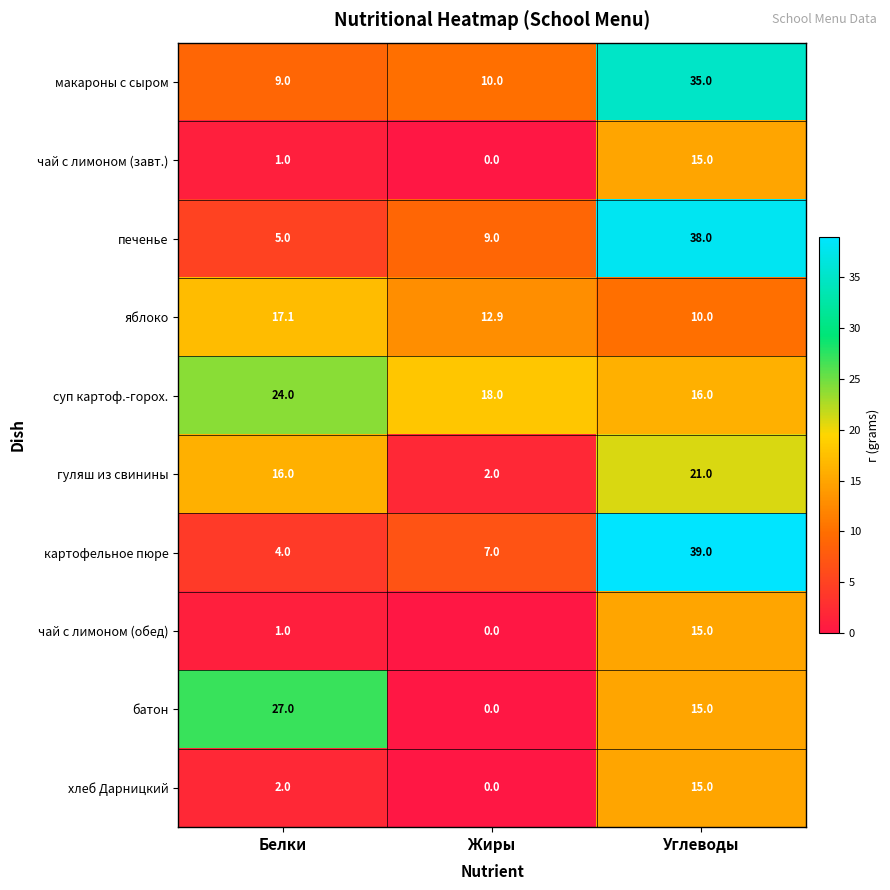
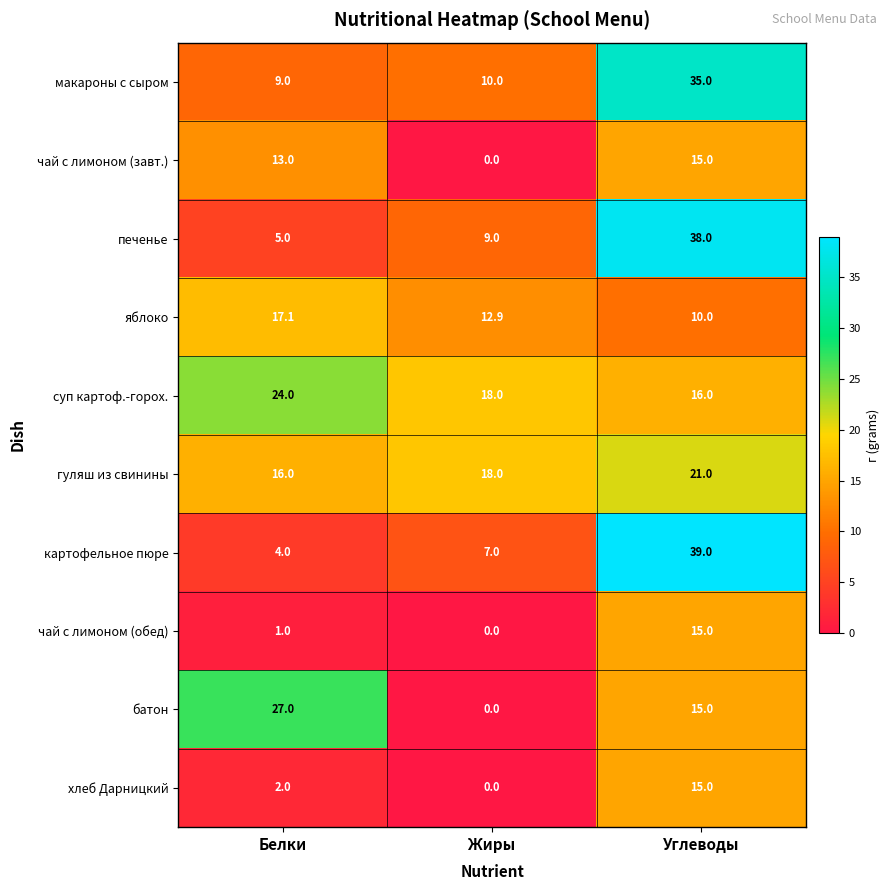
  {
    "макароны с сыром": {
      "Белки": 9.0,
      "Жиры": 10.0,
      "Углеводы": 35.0
    },
    "чай с лимоном (завт.)": {
-     "Белки": 1.0,
+     "Белки": 13.0,
      "Жиры": 0.0,
      "Углеводы": 15.0
    },
    "печенье": {
      "Белки": 5.0,
      "Жиры": 9.0,
      "Углеводы": 38.0
    },
    "яблоко": {
      "Белки": 17.1,
      "Жиры": 12.9,
      "Углеводы": 10.0
    },
    "суп картоф.-горох.": {
      "Белки": 24.0,
      "Жиры": 18.0,
      "Углеводы": 16.0
    },
    "гуляш из свинины": {
      "Белки": 16.0,
-     "Жиры": 2.0,
+     "Жиры": 18.0,
      "Углеводы": 21.0
    },
    "картофельное пюре": {
      "Белки": 4.0,
      "Жиры": 7.0,
      "Углеводы": 39.0
    },
    "чай с лимоном (обед)": {
      "Белки": 1.0,
      "Жиры": 0.0,
      "Углеводы": 15.0
    },
    "батон": {
      "Белки": 27.0,
      "Жиры": 0.0,
      "Углеводы": 15.0
    },
    "хлеб Дарницкий": {
      "Белки": 2.0,
      "Жиры": 0.0,
      "Углеводы": 15.0
    }
  }
